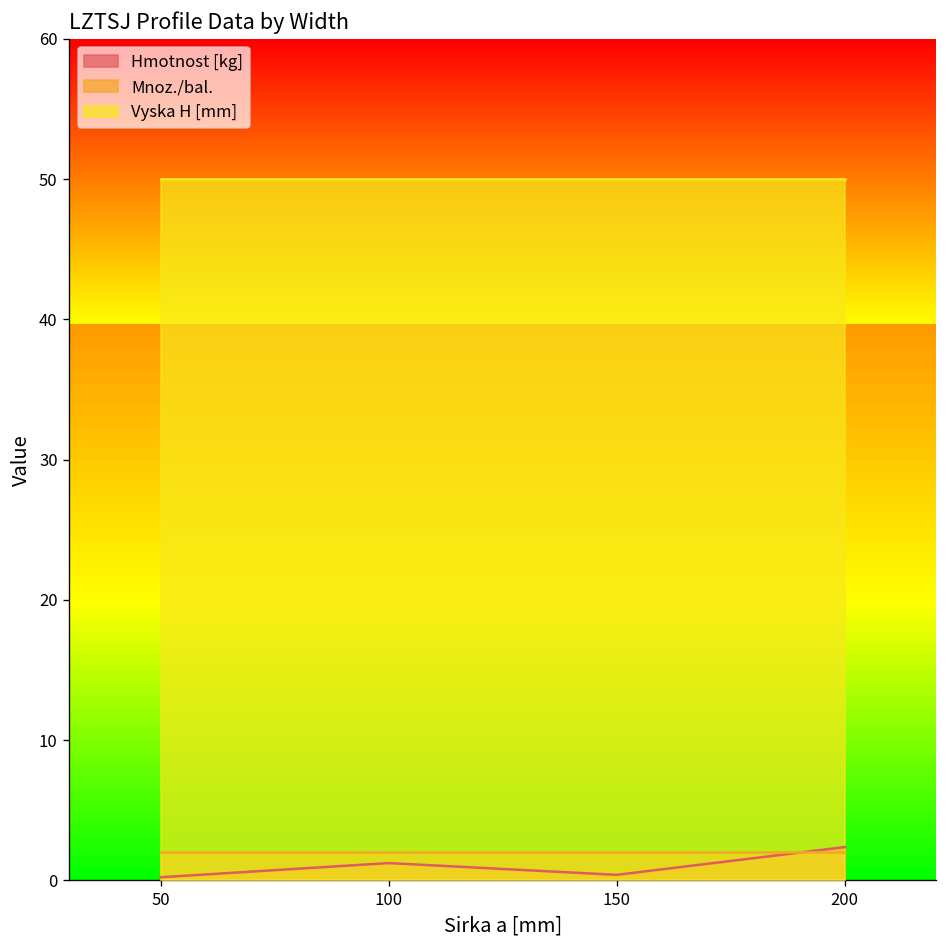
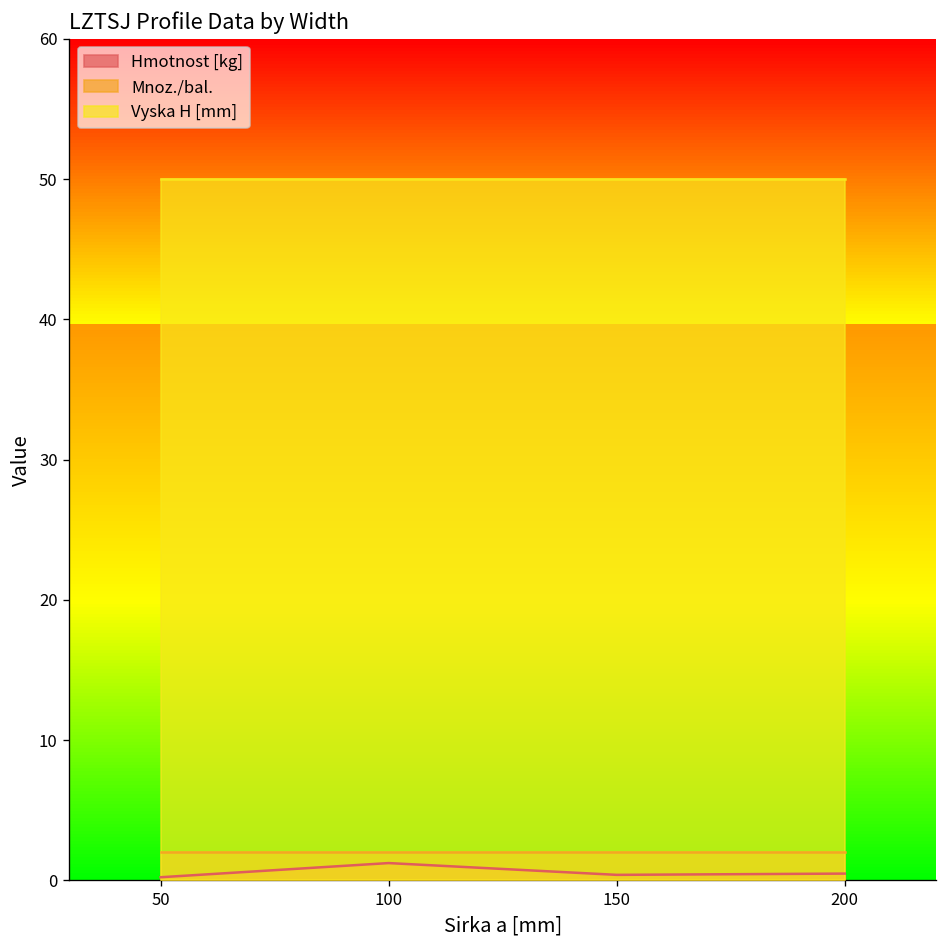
  {
    "Hmotnost [kg]": {
      "50": 0.2,
      "100": 1.2,
      "150": 0.4,
-     "200": 2.4
+     "200": 0.5
    },
    "Mnoz./bal.": {
      "50": 2.0,
      "100": 2.0,
      "150": 2.0,
      "200": 2.0
    },
    "Vyska H [mm]": {
      "50": 50.0,
      "100": 50.0,
      "150": 50.0,
      "200": 50.0
    }
  }
